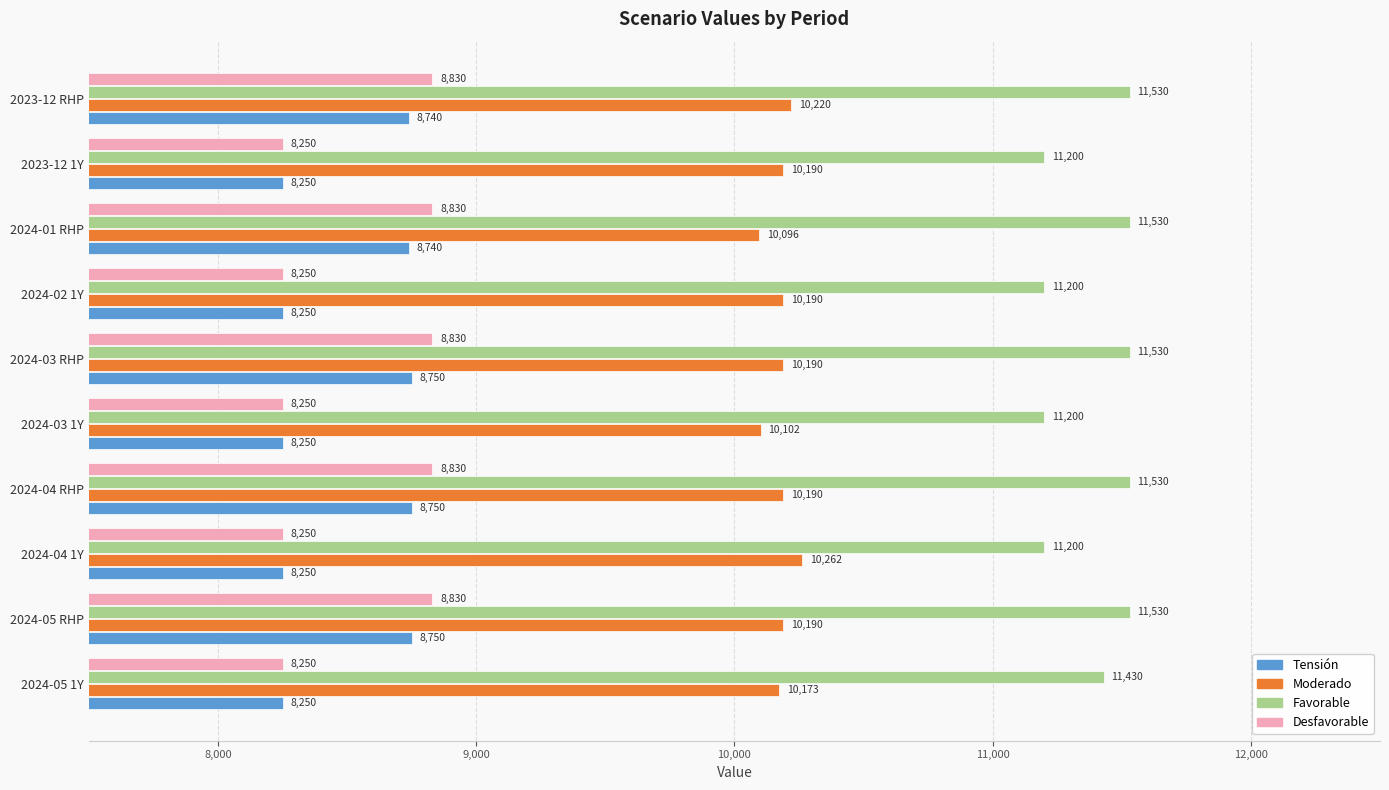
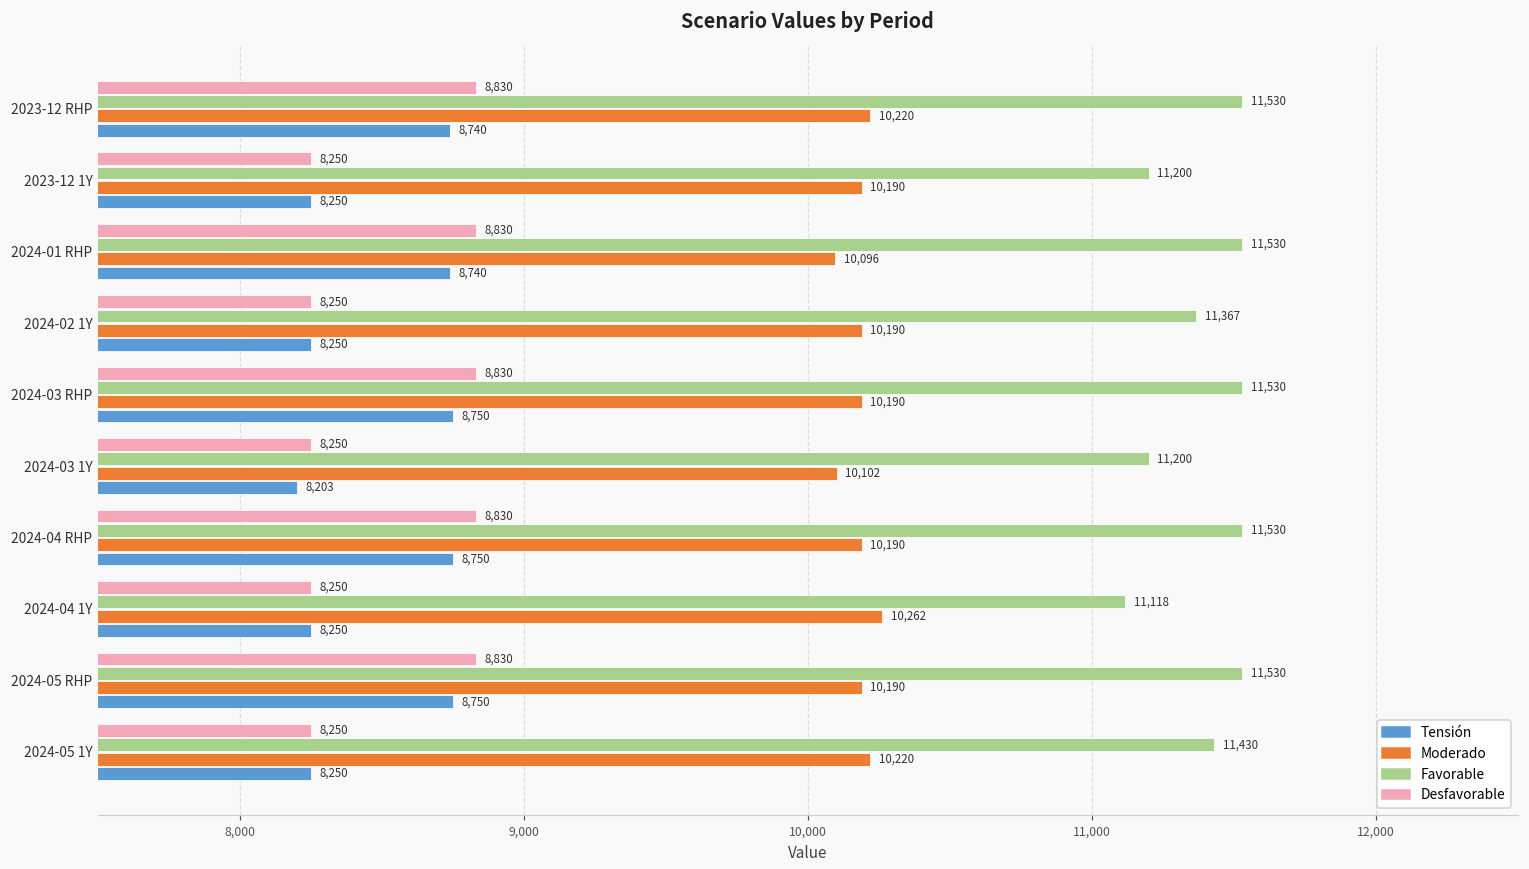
  {
    "Tensión": {
      "2023-12 RHP": "8,740",
      "2023-12 1Y": "8,250",
      "2024-01 RHP": "8,740",
      "2024-02 1Y": "8,250",
      "2024-03 RHP": "8,750",
-     "2024-03 1Y": "8,250",
+     "2024-03 1Y": "8,203",
      "2024-04 RHP": "8,750",
      "2024-04 1Y": "8,250",
      "2024-05 RHP": "8,750",
      "2024-05 1Y": "8,250"
    },
    "Moderado": {
      "2023-12 RHP": "10,220",
      "2023-12 1Y": "10,190",
      "2024-01 RHP": "10,096",
      "2024-02 1Y": "10,190",
      "2024-03 RHP": "10,190",
      "2024-03 1Y": "10,102",
      "2024-04 RHP": "10,190",
      "2024-04 1Y": "10,262",
      "2024-05 RHP": "10,190",
-     "2024-05 1Y": "10,173"
+     "2024-05 1Y": "10,220"
    },
    "Favorable": {
      "2023-12 RHP": "11,530",
      "2023-12 1Y": "11,200",
      "2024-01 RHP": "11,530",
-     "2024-02 1Y": "11,200",
+     "2024-02 1Y": "11,367",
      "2024-03 RHP": "11,530",
      "2024-03 1Y": "11,200",
      "2024-04 RHP": "11,530",
-     "2024-04 1Y": "11,200",
+     "2024-04 1Y": "11,118",
      "2024-05 RHP": "11,530",
      "2024-05 1Y": "11,430"
    },
    "Desfavorable": {
      "2023-12 RHP": "8,830",
      "2023-12 1Y": "8,250",
      "2024-01 RHP": "8,830",
      "2024-02 1Y": "8,250",
      "2024-03 RHP": "8,830",
      "2024-03 1Y": "8,250",
      "2024-04 RHP": "8,830",
      "2024-04 1Y": "8,250",
      "2024-05 RHP": "8,830",
      "2024-05 1Y": "8,250"
    }
  }
